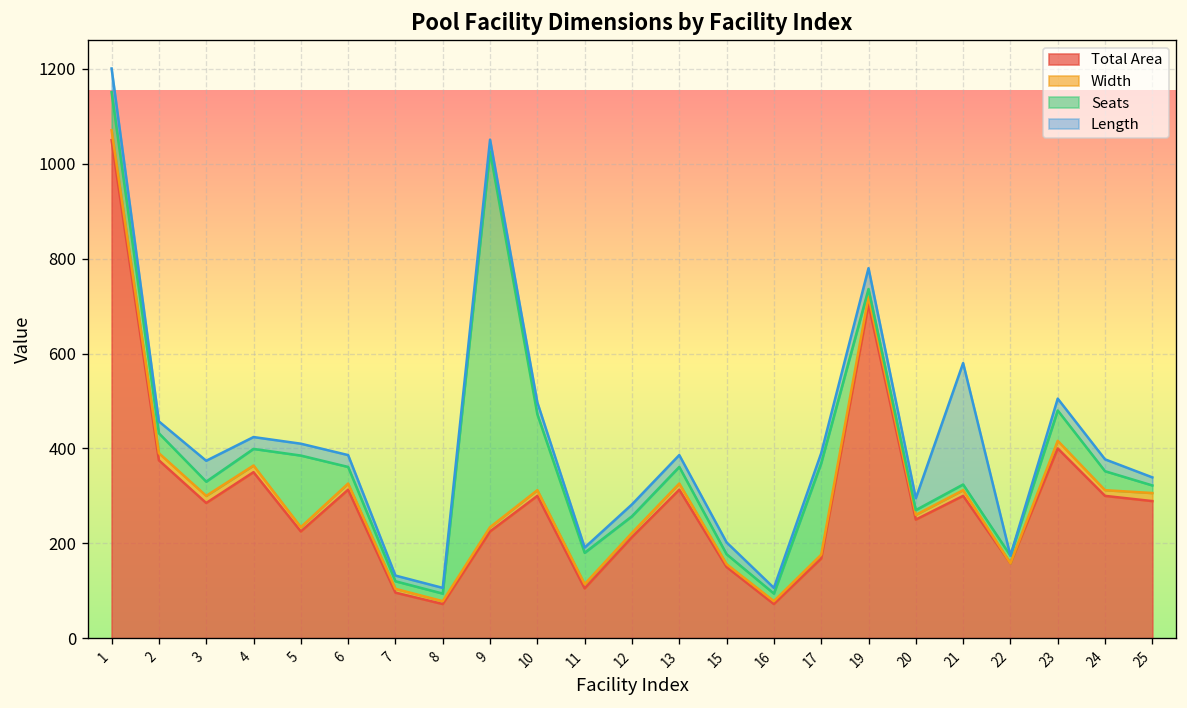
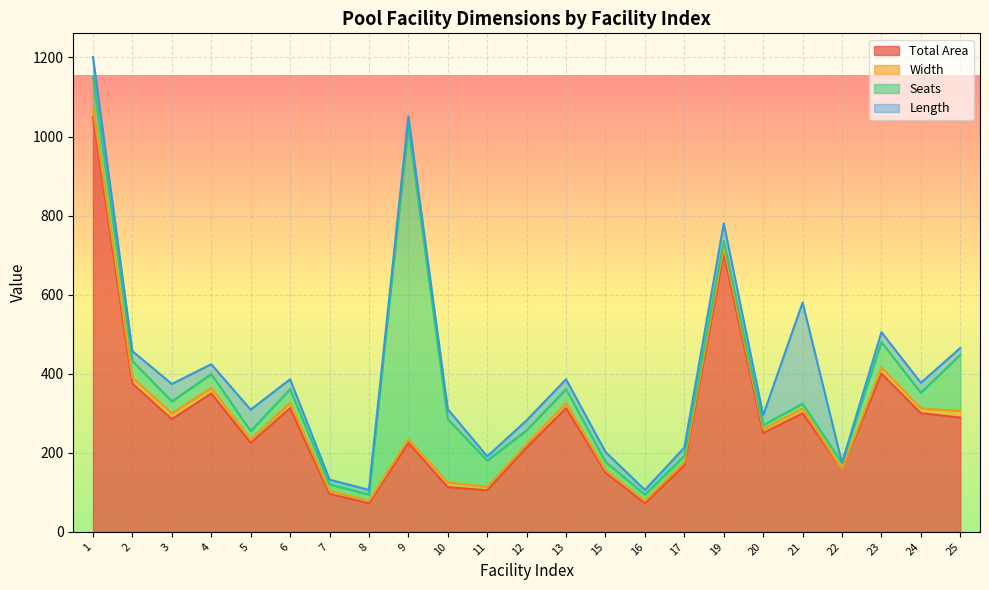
  {
    "Total Area": {
      "1": 1050,
      "2": 380,
      "3": 290,
      "4": 350,
      "5": 230,
      "6": 310,
      "7": 100,
      "9": 230,
-     "10": 300,
+     "10": 110,
      "11": 110,
      "12": 210,
      "13": 310,
      "17": 170,
      "19": 700,
      "20": 250,
      "21": 300,
      "23": 400,
      "24": 300,
      "25": 290
    },
    "Width": {
      "1": 20,
      "2": 20,
      "3": 20,
      "4": 10,
      "5": 10,
      "6": 10,
      "7": 10,
      "9": 10,
      "10": 10,
      "11": 10,
      "12": 10,
      "13": 10,
      "17": 10,
      "19": 20,
      "20": 10,
      "21": 10,
      "23": 20,
      "24": 10,
      "25": 20
    },
    "Seats": {
      "1": 80,
      "2": 40,
      "3": 30,
      "4": 40,
-     "5": 150,
+     "5": 20,
      "6": 40,
      "7": 20,
      "8": 20,
      "9": 790,
      "10": 160,
      "11": 70,
      "12": 40,
      "13": 40,
      "15": 20,
      "16": 20,
-     "17": 190,
+     "17": 20,
      "19": 20,
      "20": 10,
      "21": 10,
      "23": 60,
      "24": 40,
-     "25": 20
+     "25": 140
    },
    "Length": {
      "1": 50,
      "2": 30,
      "3": 40,
      "4": 30,
-     "5": 30,
+     "5": 50,
      "6": 30,
      "7": 10,
      "8": 10,
      "9": 30,
      "10": 30,
      "11": 10,
      "12": 30,
      "13": 30,
      "15": 30,
      "16": 10,
      "17": 20,
      "19": 40,
      "20": 30,
      "21": 260,
      "23": 30,
      "24": 30,
      "25": 20
    }
  }
